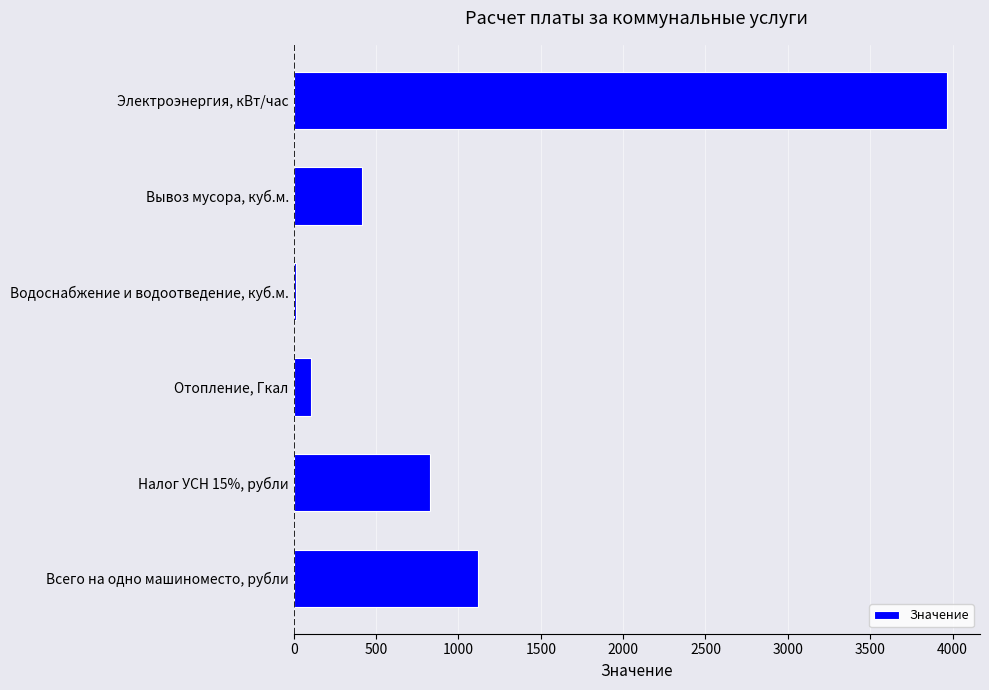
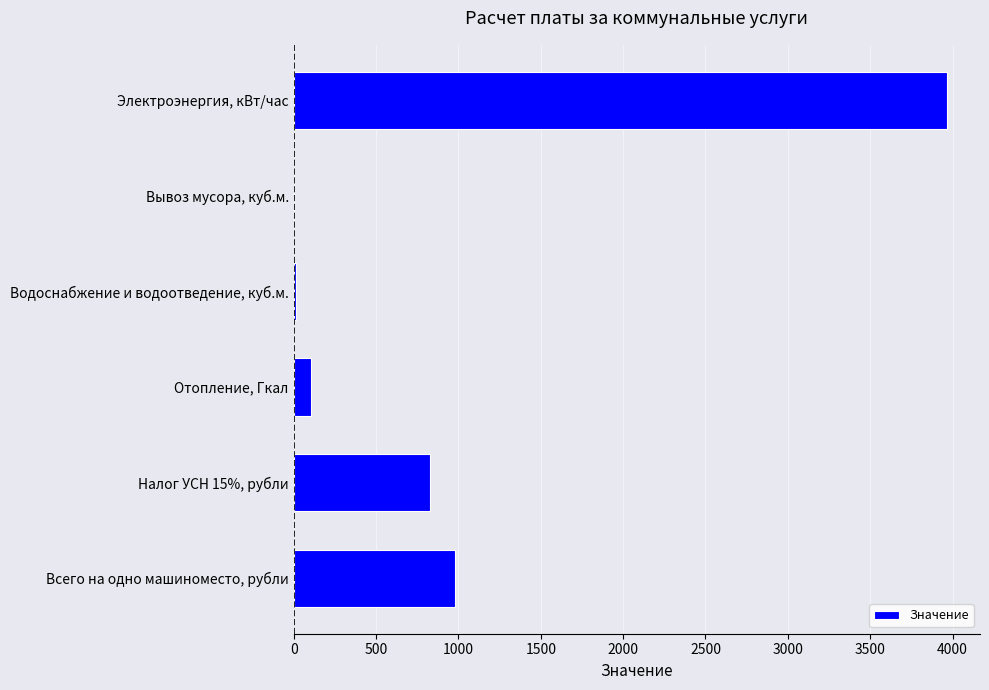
  {
    "Электроэнергия, кВт/час": 3970,
-   "Вывоз мусора, куб.м.": 410,
+   "Вывоз мусора, куб.м.": 0,
    "Отопление, Гкал": 110,
    "Налог УСН 15%, рубли": 830,
-   "Всего на одно машиноместо, рубли": 1120
+   "Всего на одно машиноместо, рубли": 980
  }
